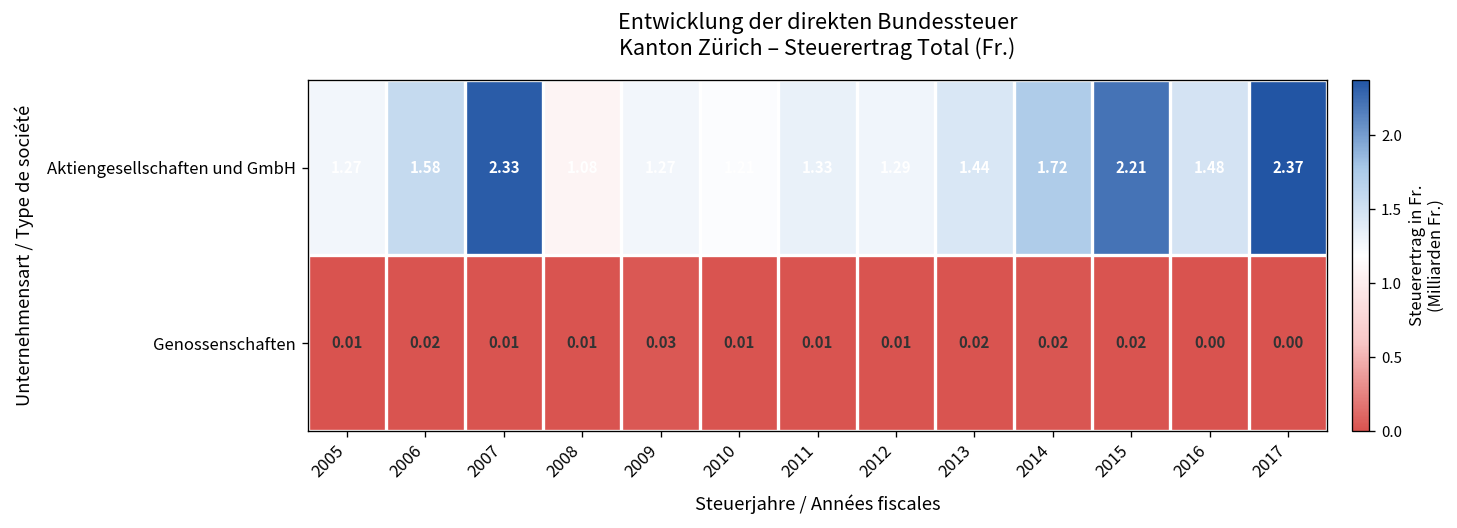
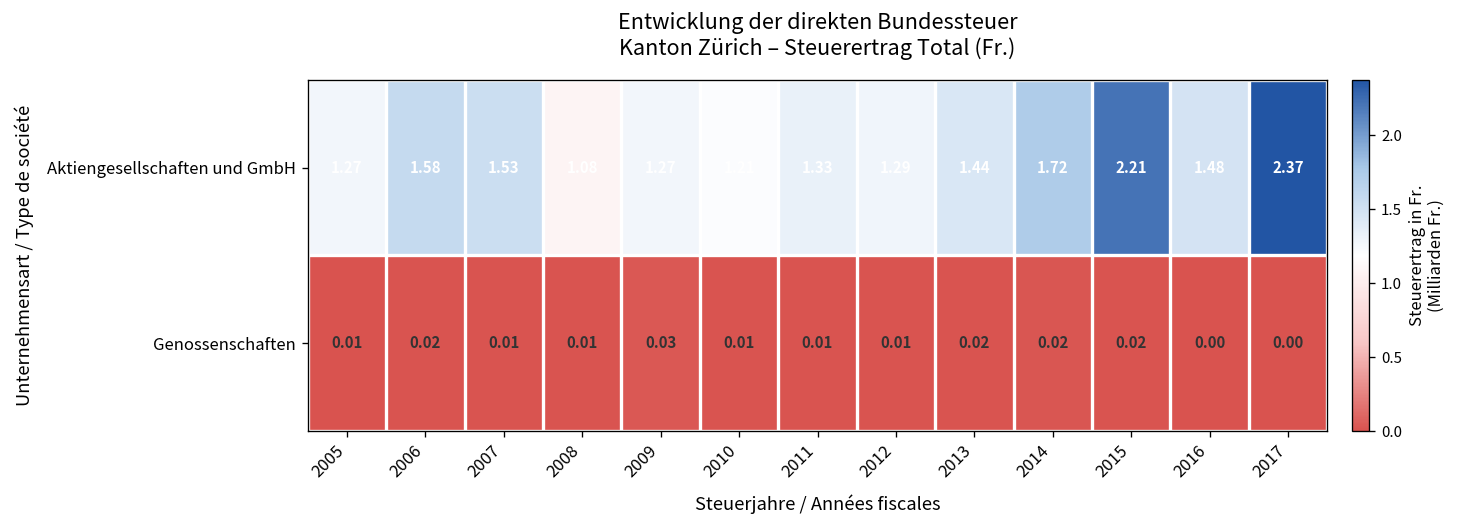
  {
    "Aktiengesellschaften und GmbH": {
      "2006": 1.58,
-     "2007": 2.33,
+     "2007": 1.53,
      "2014": 1.72,
      "2015": 2.21,
      "2017": 2.37
    },
    "Genossenschaften": {
      "2005": 0.01,
      "2006": 0.02,
      "2007": 0.01,
      "2008": 0.01,
      "2009": 0.03,
      "2010": 0.01,
      "2011": 0.01,
      "2012": 0.01,
      "2013": 0.02,
      "2014": 0.02,
      "2015": 0.02,
      "2016": 0.00,
      "2017": 0.00
    }
  }
